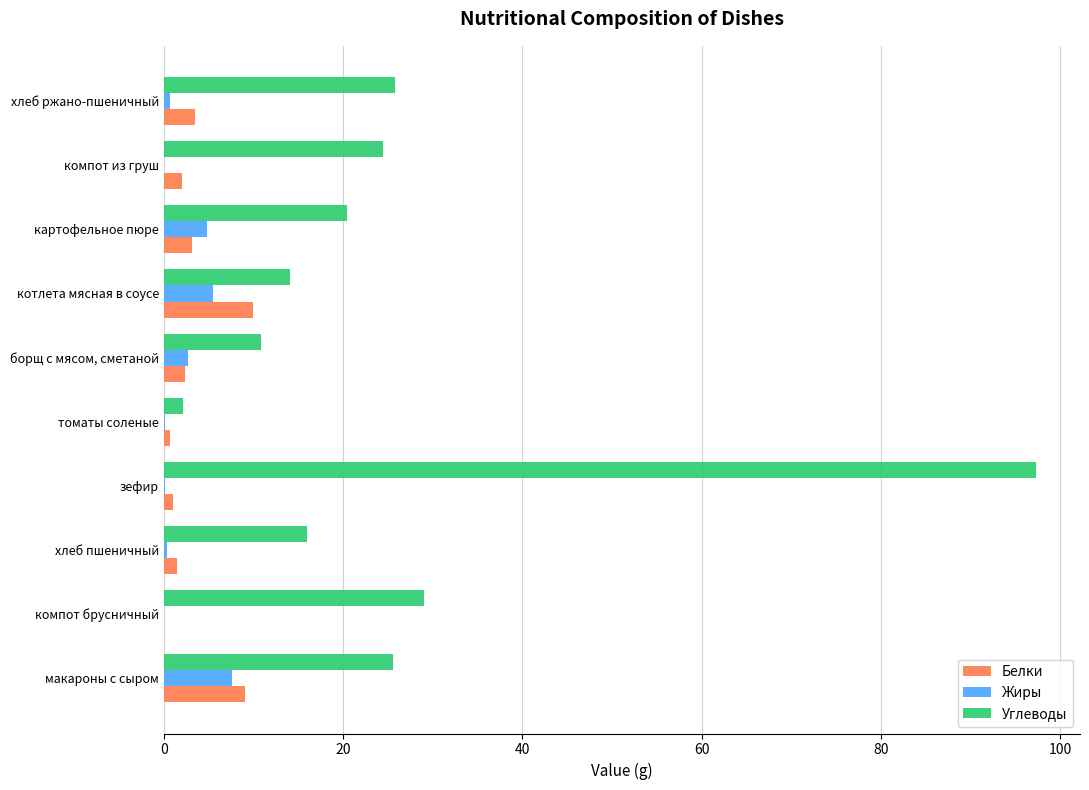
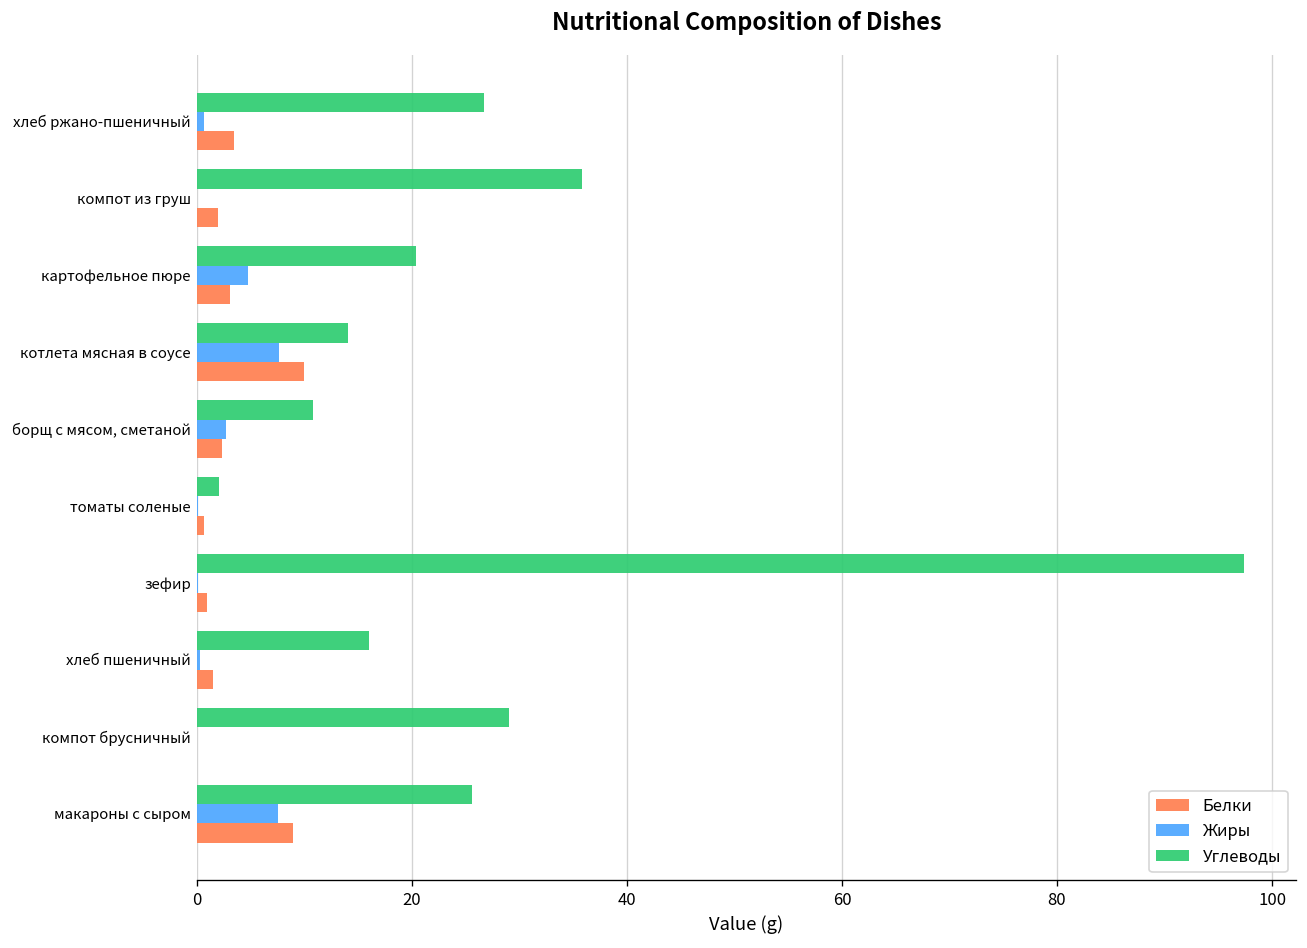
  {
    "Белки": {
      "хлеб ржано-пшеничный": 4,
      "компот из груш": 2,
      "картофельное пюре": 3,
      "котлета мясная в соусе": 10,
      "борщ с мясом, сметаной": 2,
      "томаты соленые": 1,
      "зефир": 1,
      "хлеб пшеничный": 2,
      "компот брусничный": 0,
      "макароны с сыром": 9
    },
    "Жиры": {
      "хлеб ржано-пшеничный": 1,
      "компот из груш": 0,
      "картофельное пюре": 5,
-     "котлета мясная в соусе": 6,
+     "котлета мясная в соусе": 8,
      "борщ с мясом, сметаной": 3,
      "хлеб пшеничный": 0,
      "компот брусничный": 0,
      "макароны с сыром": 8
    },
    "Углеводы": {
-     "хлеб ржано-пшеничный": 26,
-     "компот из груш": 24,
+     "хлеб ржано-пшеничный": 27,
+     "компот из груш": 36,
      "картофельное пюре": 20,
      "котлета мясная в соусе": 14,
      "борщ с мясом, сметаной": 11,
      "томаты соленые": 2,
      "зефир": 97,
      "хлеб пшеничный": 16,
      "компот брусничный": 29,
      "макароны с сыром": 26
    }
  }
